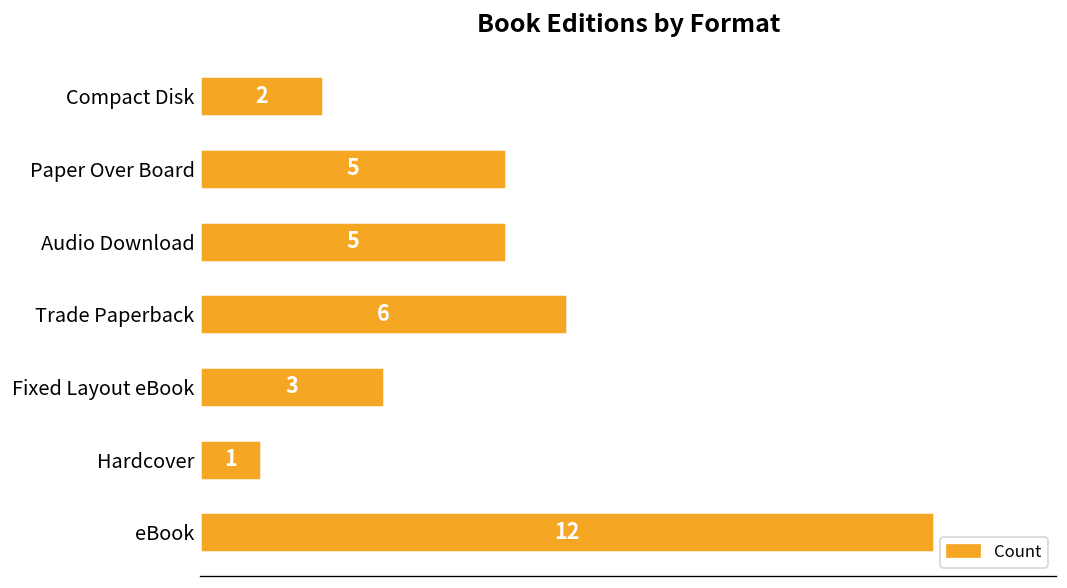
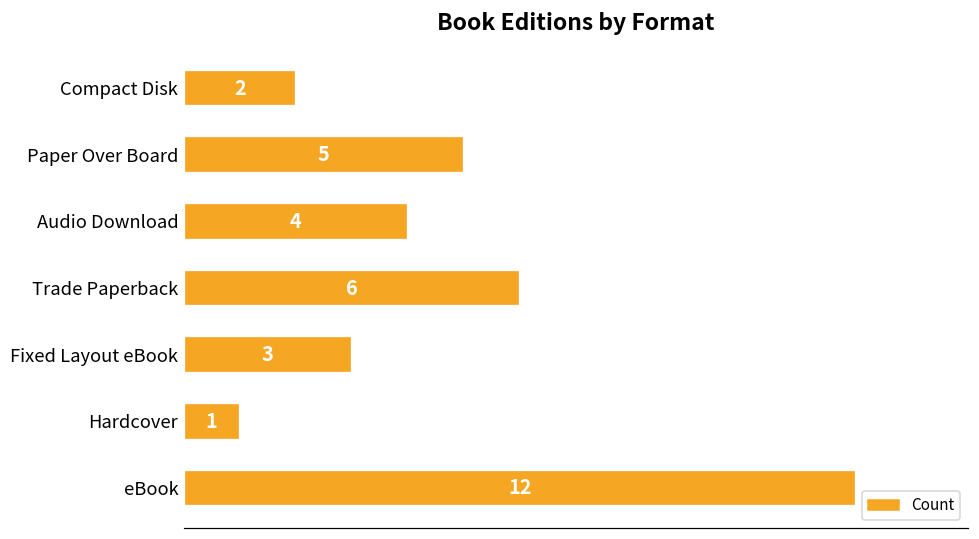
  {
    "Compact Disk": 2,
    "Paper Over Board": 5,
-   "Audio Download": 5,
+   "Audio Download": 4,
    "Trade Paperback": 6,
    "Fixed Layout eBook": 3,
    "Hardcover": 1,
    "eBook": 12
  }
